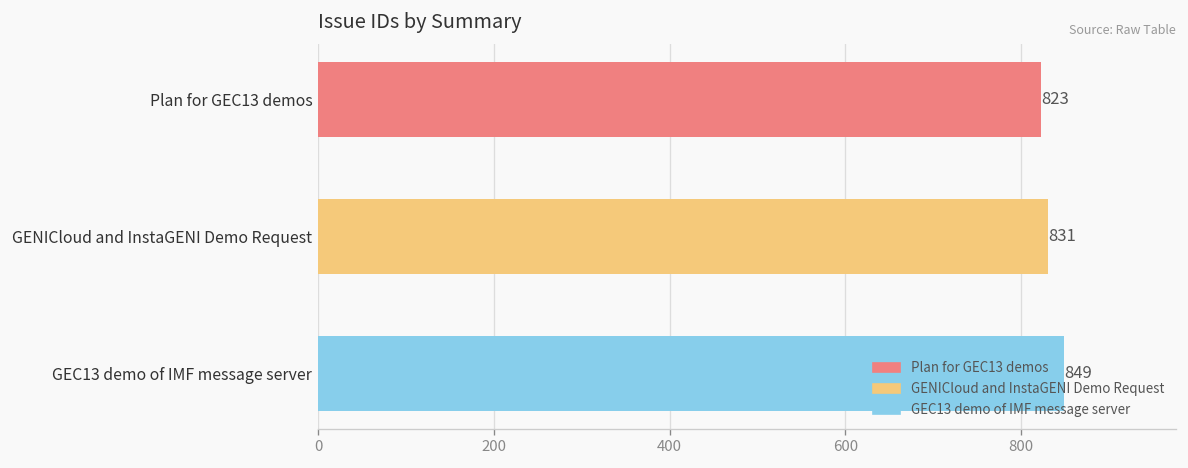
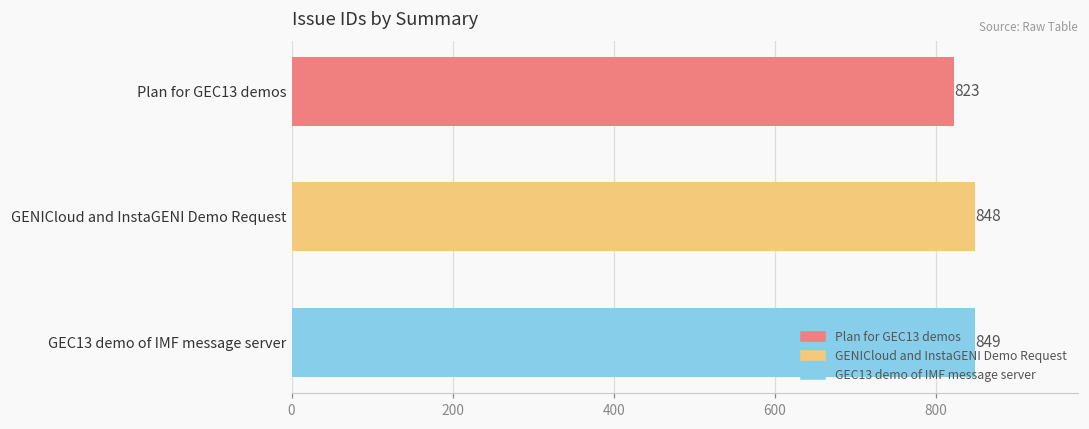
  {
    "Plan for GEC13 demos": 823,
-   "GENICloud and InstaGENI Demo Request": 831,
+   "GENICloud and InstaGENI Demo Request": 848,
    "GEC13 demo of IMF message server": 849
  }
